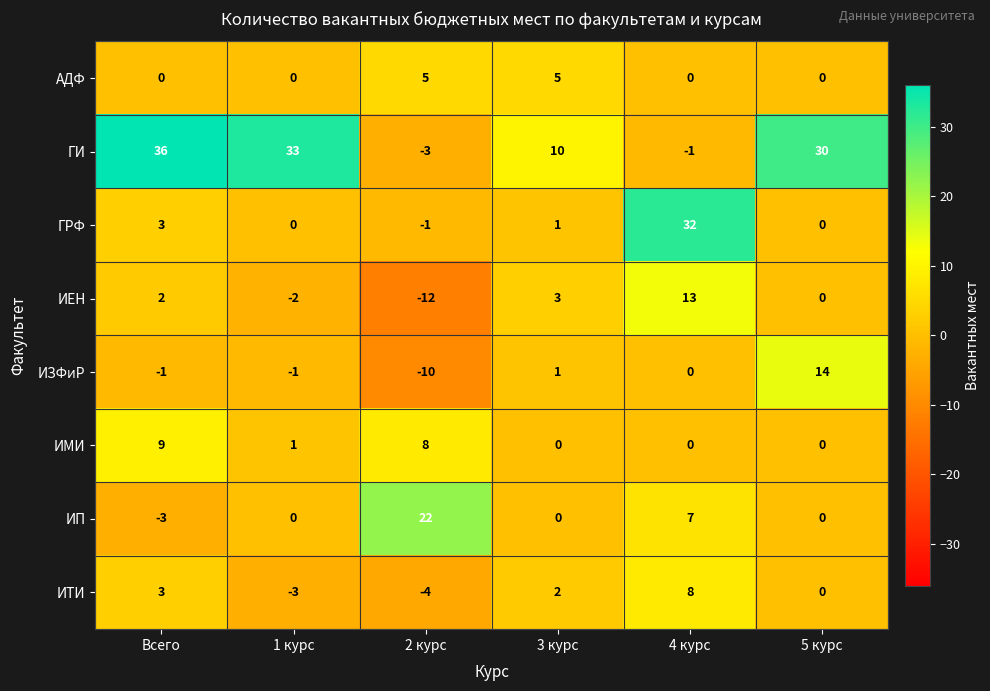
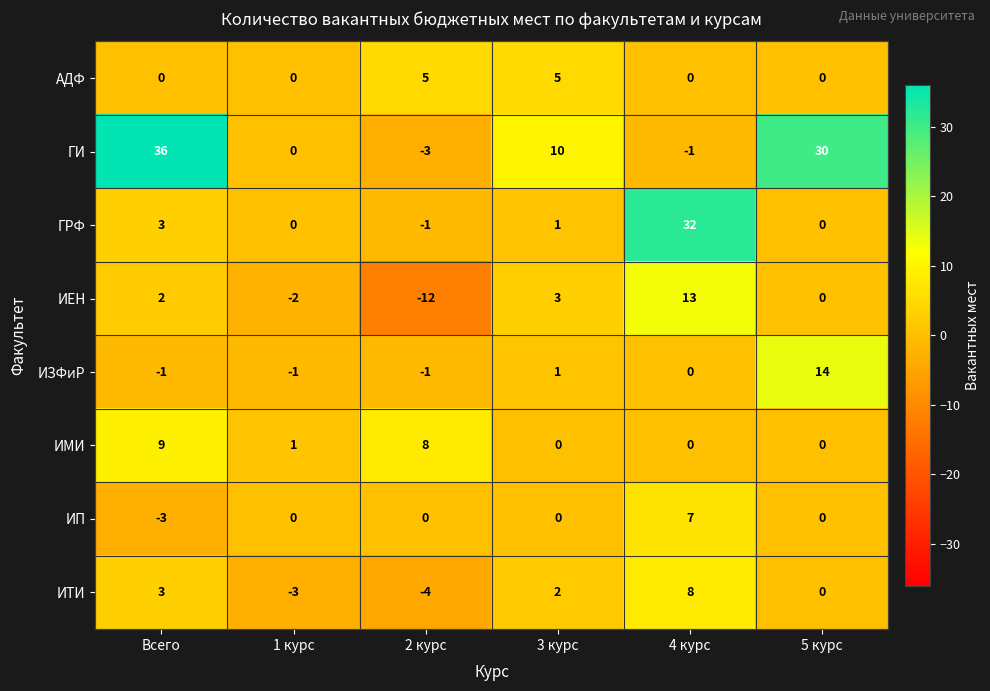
  {
    "АДФ": {
      "Всего": 0,
      "1 курс": 0,
      "2 курс": 5,
      "3 курс": 5,
      "4 курс": 0,
      "5 курс": 0
    },
    "ГИ": {
      "Всего": 36,
-     "1 курс": 33,
+     "1 курс": 0,
      "2 курс": -3,
      "3 курс": 10,
      "4 курс": -1,
      "5 курс": 30
    },
    "ГРФ": {
      "Всего": 3,
      "1 курс": 0,
      "2 курс": -1,
      "3 курс": 1,
      "4 курс": 32,
      "5 курс": 0
    },
    "ИЕН": {
      "Всего": 2,
      "1 курс": -2,
      "2 курс": -12,
      "3 курс": 3,
      "4 курс": 13,
      "5 курс": 0
    },
    "ИЗФиР": {
      "Всего": -1,
      "1 курс": -1,
-     "2 курс": -10,
+     "2 курс": -1,
      "3 курс": 1,
      "4 курс": 0,
      "5 курс": 14
    },
    "ИМИ": {
      "Всего": 9,
      "1 курс": 1,
      "2 курс": 8,
      "3 курс": 0,
      "4 курс": 0,
      "5 курс": 0
    },
    "ИП": {
      "Всего": -3,
      "1 курс": 0,
-     "2 курс": 22,
+     "2 курс": 0,
      "3 курс": 0,
      "4 курс": 7,
      "5 курс": 0
    },
    "ИТИ": {
      "Всего": 3,
      "1 курс": -3,
      "2 курс": -4,
      "3 курс": 2,
      "4 курс": 8,
      "5 курс": 0
    }
  }
